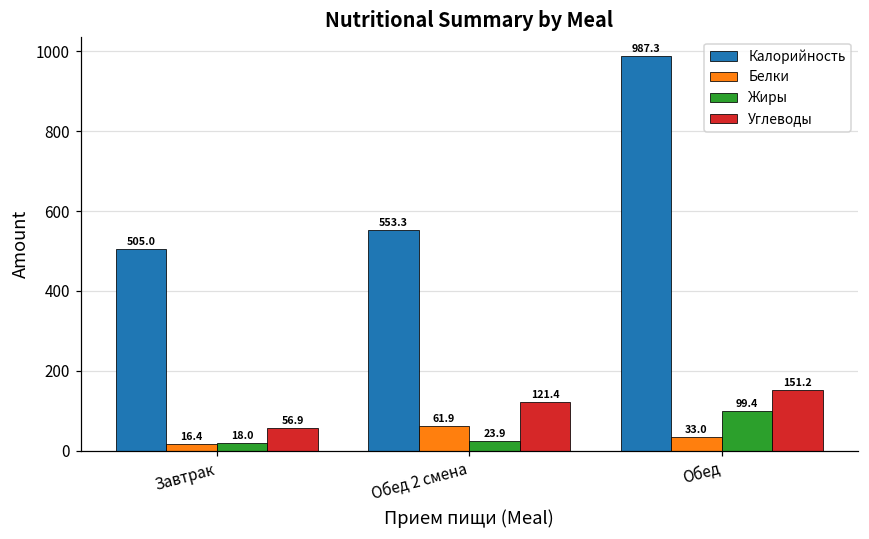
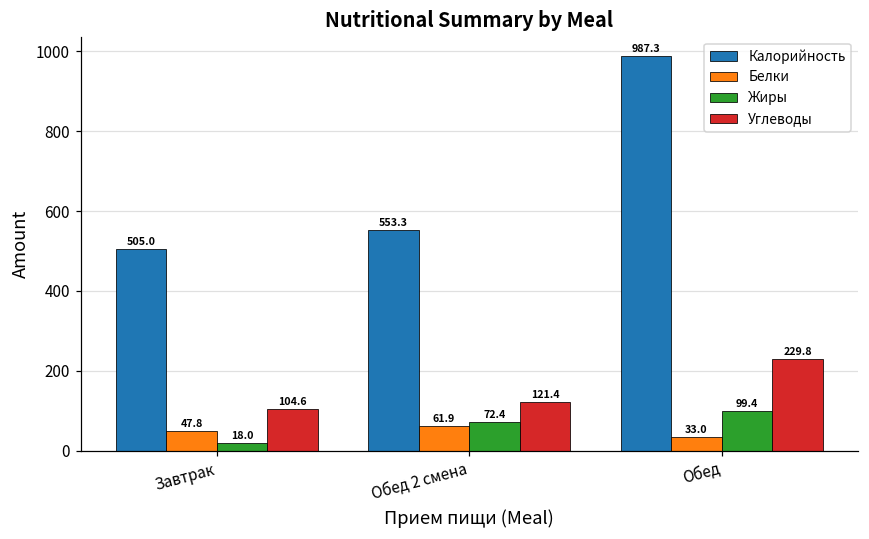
  {
    "Калорийность": {
      "Завтрак": 505.0,
      "Обед 2 смена": 553.3,
      "Обед": 987.3
    },
    "Белки": {
-     "Завтрак": 16.4,
+     "Завтрак": 47.8,
      "Обед 2 смена": 61.9,
      "Обед": 33.0
    },
    "Жиры": {
      "Завтрак": 18.0,
-     "Обед 2 смена": 23.9,
+     "Обед 2 смена": 72.4,
      "Обед": 99.4
    },
    "Углеводы": {
-     "Завтрак": 56.9,
+     "Завтрак": 104.6,
      "Обед 2 смена": 121.4,
-     "Обед": 151.2
+     "Обед": 229.8
    }
  }
